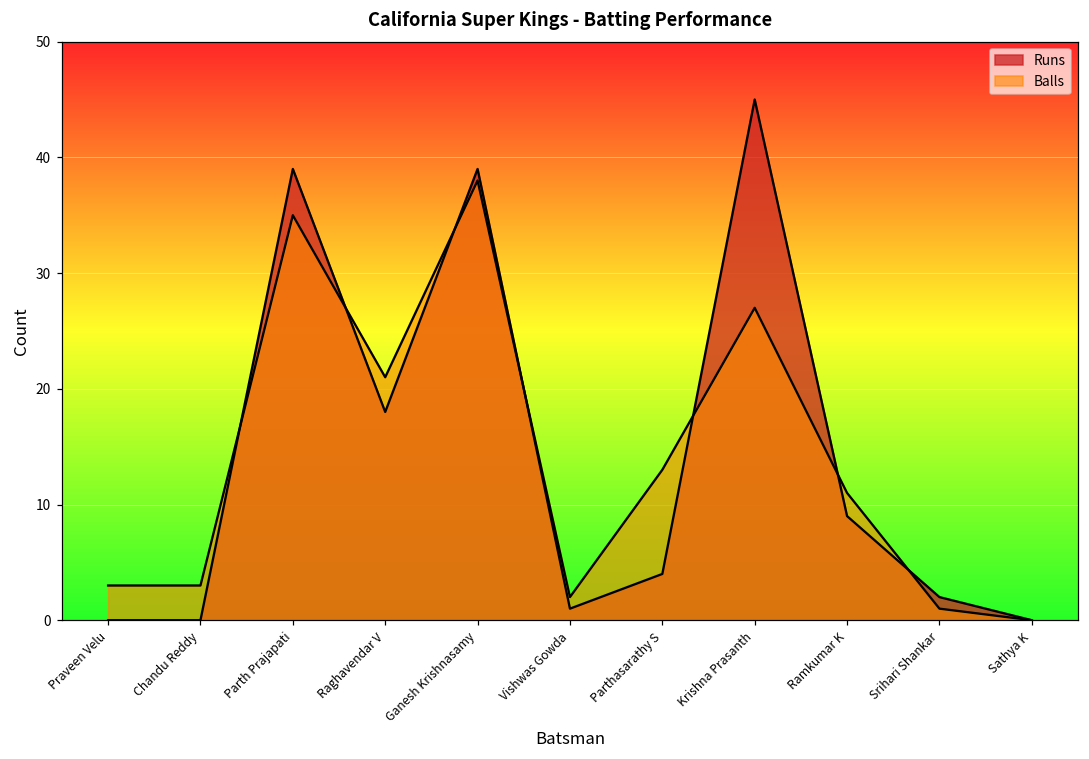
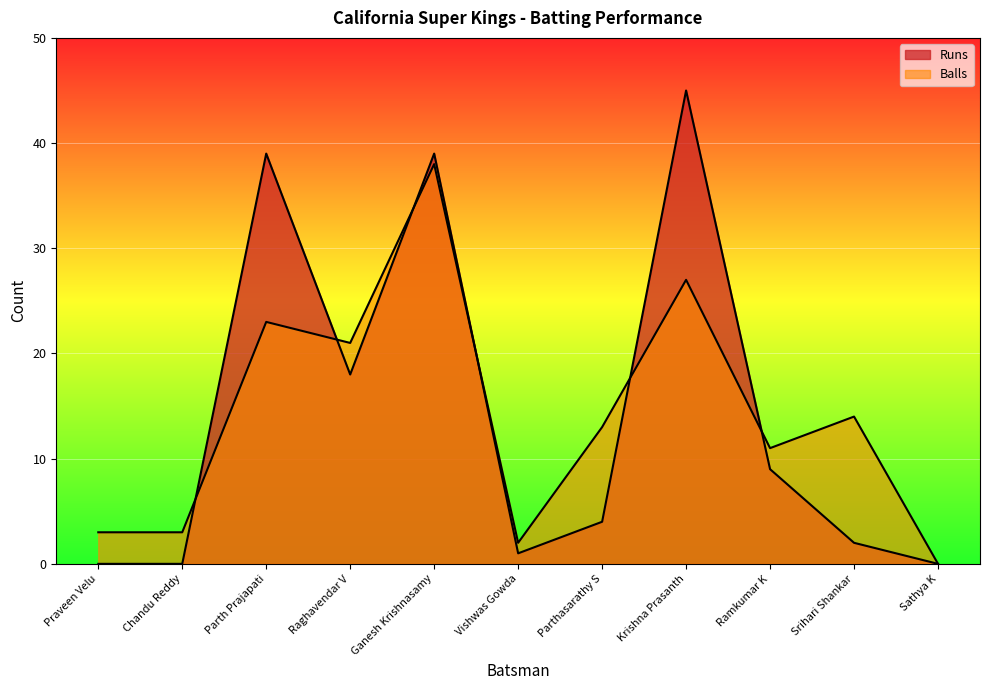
  {
    "Runs": {
      "Praveen Velu": 0,
      "Chandu Reddy": 0,
      "Parth Prajapati": 39,
      "Raghavendar V": 18,
      "Ganesh Krishnasamy": 39,
      "Vishwas Gowda": 1,
      "Parthasarathy S": 4,
      "Krishna Prasanth": 45,
      "Ramkumar K": 9,
      "Srihari Shankar": 2
    },
    "Balls": {
      "Praveen Velu": 3,
      "Chandu Reddy": 3,
-     "Parth Prajapati": 35,
+     "Parth Prajapati": 23,
      "Raghavendar V": 21,
      "Ganesh Krishnasamy": 38,
      "Vishwas Gowda": 2,
      "Parthasarathy S": 13,
      "Krishna Prasanth": 27,
      "Ramkumar K": 11,
-     "Srihari Shankar": 1
+     "Srihari Shankar": 14
    }
  }
